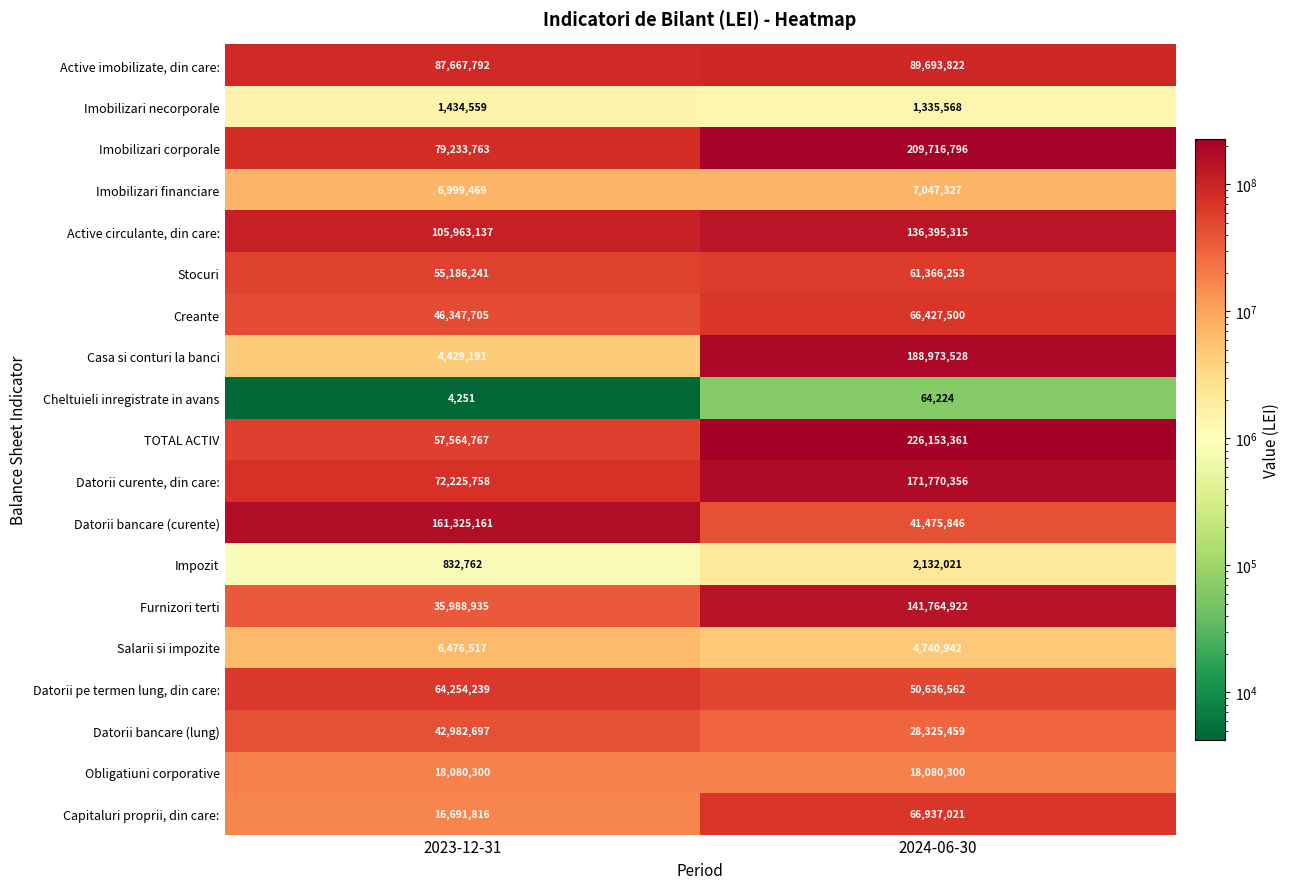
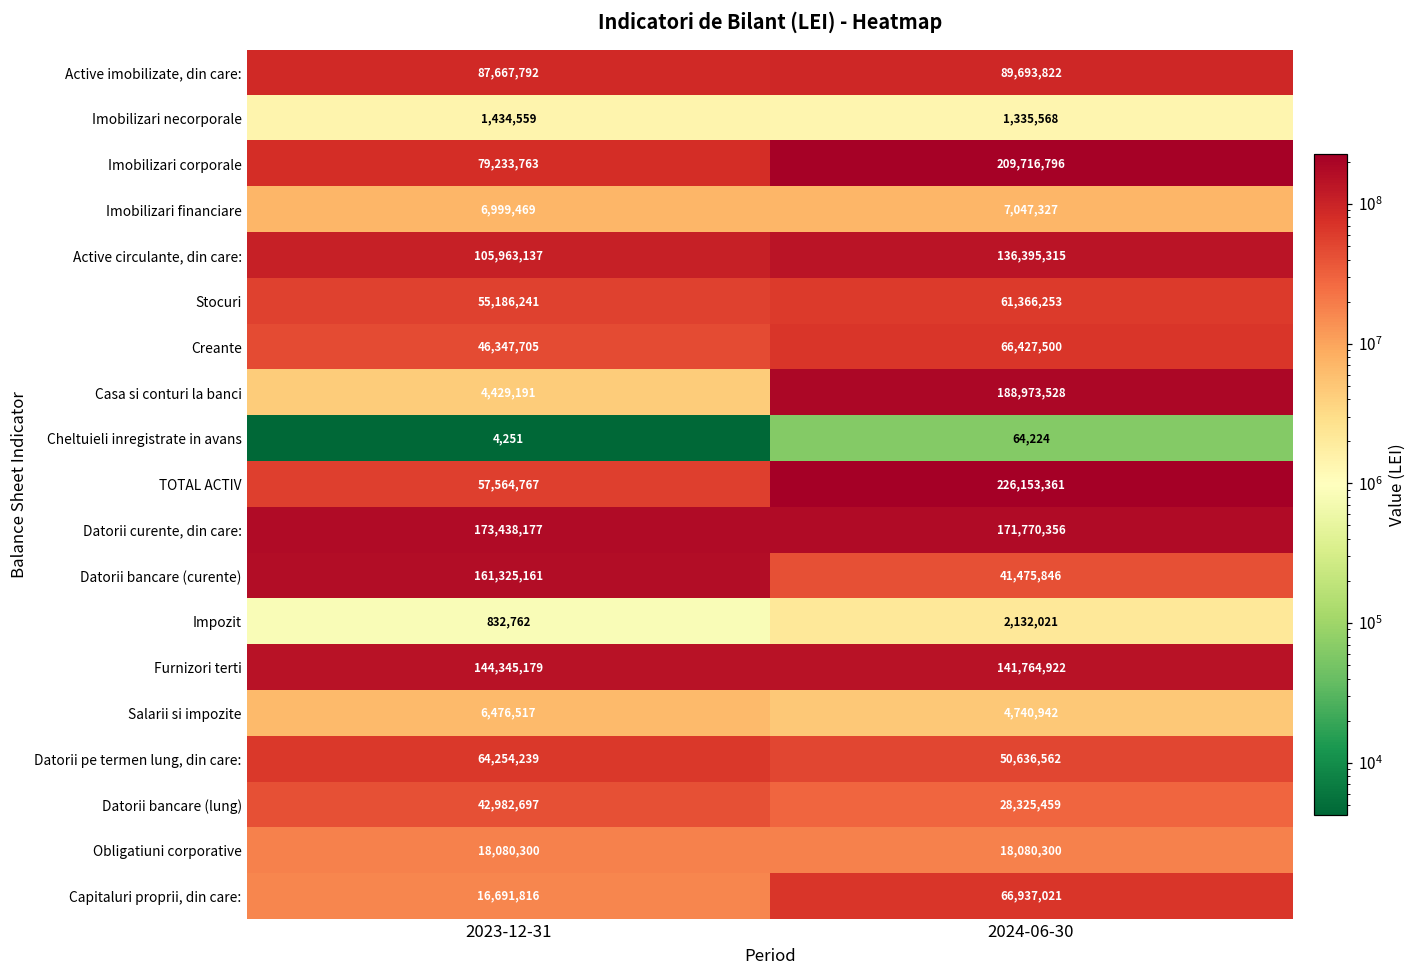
  {
    "Active imobilizate, din care:": {
      "2023-12-31": "87,667,792",
      "2024-06-30": "89,693,822"
    },
    "Imobilizari necorporale": {
      "2023-12-31": "1,434,559",
      "2024-06-30": "1,335,568"
    },
    "Imobilizari corporale": {
      "2023-12-31": "79,233,763",
      "2024-06-30": "209,716,796"
    },
    "Imobilizari financiare": {
      "2023-12-31": "6,999,469",
      "2024-06-30": "7,047,327"
    },
    "Active circulante, din care:": {
      "2023-12-31": "105,963,137",
      "2024-06-30": "136,395,315"
    },
    "Stocuri": {
      "2023-12-31": "55,186,241",
      "2024-06-30": "61,366,253"
    },
    "Creante": {
      "2023-12-31": "46,347,705",
      "2024-06-30": "66,427,500"
    },
    "Casa si conturi la banci": {
      "2023-12-31": "4,429,191",
      "2024-06-30": "188,973,528"
    },
    "Cheltuieli inregistrate in avans": {
      "2023-12-31": "4,251",
      "2024-06-30": "64,224"
    },
    "TOTAL ACTIV": {
      "2023-12-31": "57,564,767",
      "2024-06-30": "226,153,361"
    },
    "Datorii curente, din care:": {
-     "2023-12-31": "72,225,758",
+     "2023-12-31": "173,438,177",
      "2024-06-30": "171,770,356"
    },
    "Datorii bancare (curente)": {
      "2023-12-31": "161,325,161",
      "2024-06-30": "41,475,846"
    },
    "Impozit": {
      "2023-12-31": "832,762",
      "2024-06-30": "2,132,021"
    },
    "Furnizori terti": {
-     "2023-12-31": "35,988,935",
+     "2023-12-31": "144,345,179",
      "2024-06-30": "141,764,922"
    },
    "Salarii si impozite": {
      "2023-12-31": "6,476,517",
      "2024-06-30": "4,740,942"
    },
    "Datorii pe termen lung, din care:": {
      "2023-12-31": "64,254,239",
      "2024-06-30": "50,636,562"
    },
    "Datorii bancare (lung)": {
      "2023-12-31": "42,982,697",
      "2024-06-30": "28,325,459"
    },
    "Obligatiuni corporative": {
      "2023-12-31": "18,080,300",
      "2024-06-30": "18,080,300"
    },
    "Capitaluri proprii, din care:": {
      "2023-12-31": "16,691,816",
      "2024-06-30": "66,937,021"
    }
  }
